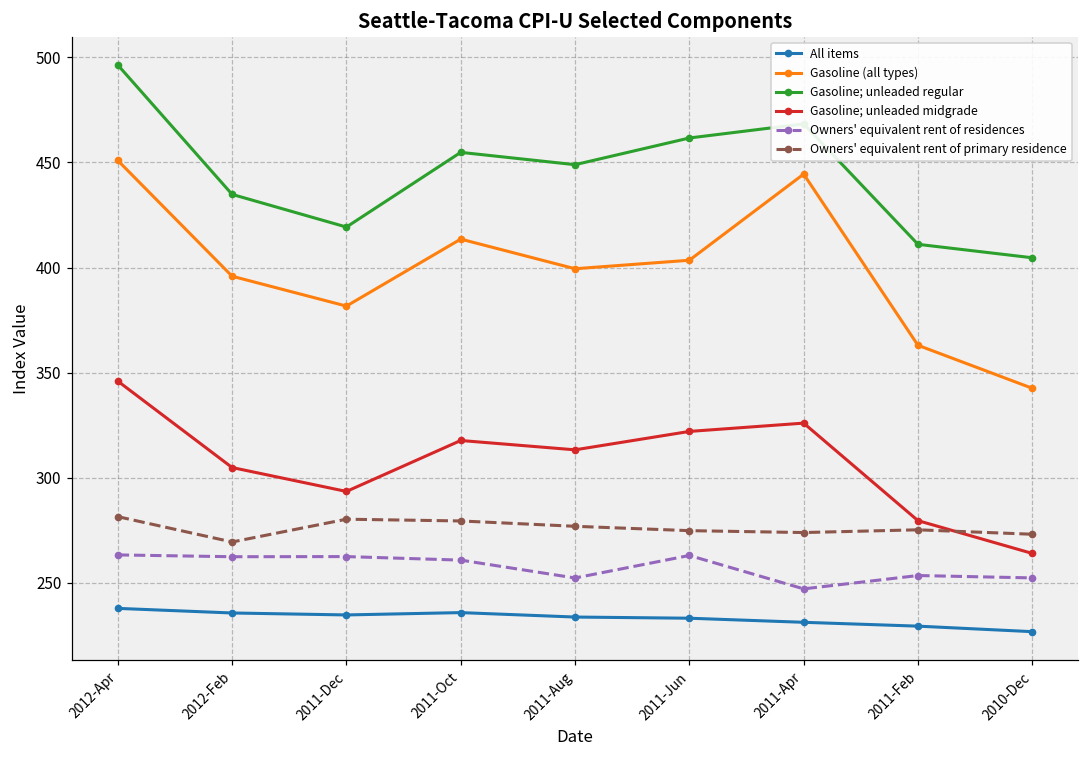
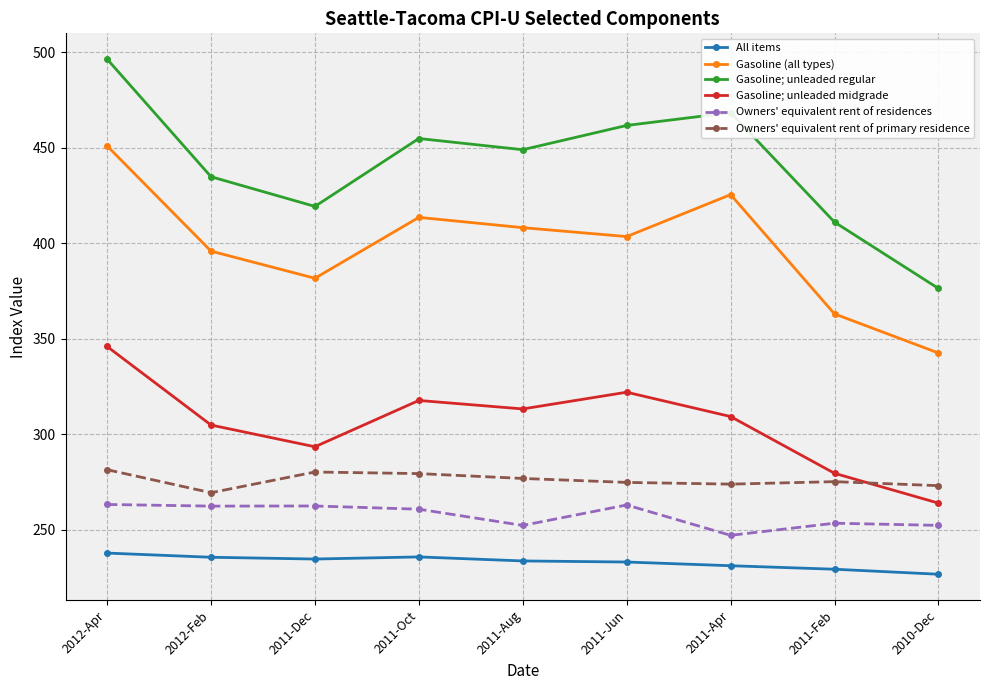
  {
    "All items": {
      "2012-Apr": 238,
      "2012-Feb": 236,
      "2011-Dec": 235,
      "2011-Oct": 236,
      "2011-Aug": 234,
      "2011-Jun": 233,
      "2011-Apr": 231,
      "2011-Feb": 229,
      "2010-Dec": 227
    },
    "Gasoline (all types)": {
      "2012-Apr": 451,
      "2012-Feb": 396,
      "2011-Dec": 382,
      "2011-Oct": 414,
-     "2011-Aug": 399,
+     "2011-Aug": 408,
      "2011-Jun": 403,
-     "2011-Apr": 444,
+     "2011-Apr": 425,
      "2011-Feb": 363,
      "2010-Dec": 343
    },
    "Gasoline; unleaded regular": {
      "2012-Apr": 496,
      "2012-Feb": 435,
      "2011-Dec": 419,
      "2011-Oct": 455,
      "2011-Aug": 449,
      "2011-Jun": 462,
      "2011-Feb": 411,
-     "2010-Dec": 405
+     "2010-Dec": 376
    },
    "Gasoline; unleaded midgrade": {
      "2012-Apr": 346,
      "2012-Feb": 305,
      "2011-Dec": 294,
      "2011-Oct": 318,
      "2011-Aug": 313,
      "2011-Jun": 322,
-     "2011-Apr": 326,
+     "2011-Apr": 309,
      "2011-Feb": 280,
      "2010-Dec": 264
    },
    "Owners' equivalent rent of residences": {
      "2012-Apr": 263,
      "2012-Feb": 262,
      "2011-Dec": 263,
      "2011-Oct": 261,
      "2011-Aug": 252,
      "2011-Jun": 263,
      "2011-Apr": 247,
      "2011-Feb": 254,
      "2010-Dec": 252
    },
    "Owners' equivalent rent of primary residence": {
      "2012-Apr": 282,
      "2012-Feb": 270,
      "2011-Dec": 280,
      "2011-Oct": 280,
      "2011-Aug": 277,
      "2011-Jun": 275,
      "2011-Apr": 274,
      "2011-Feb": 275,
      "2010-Dec": 273
    }
  }
